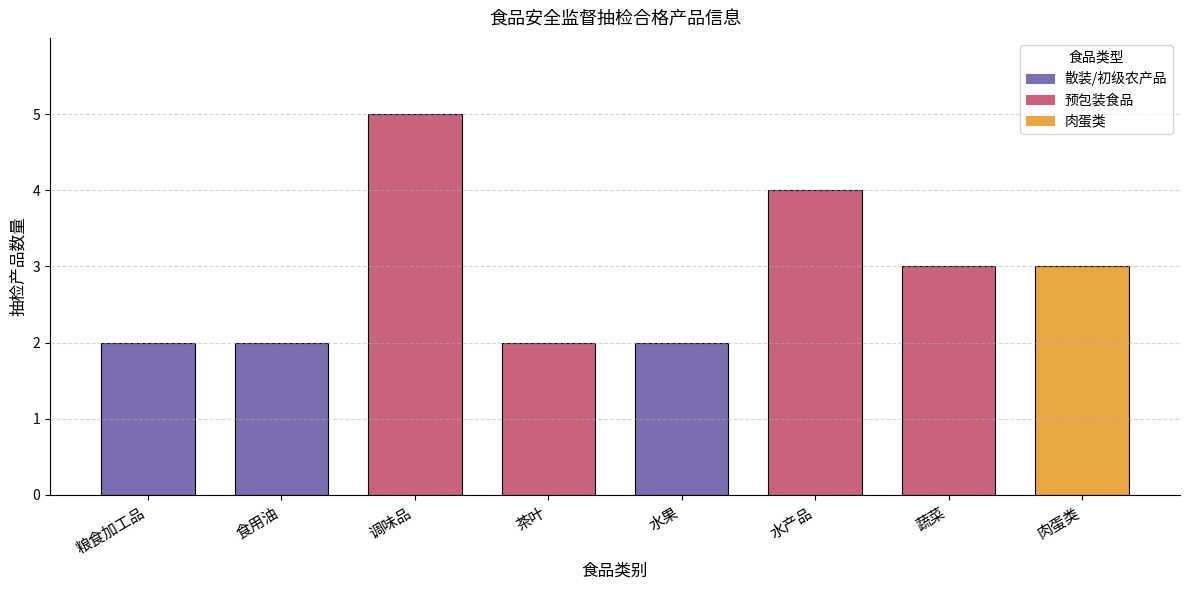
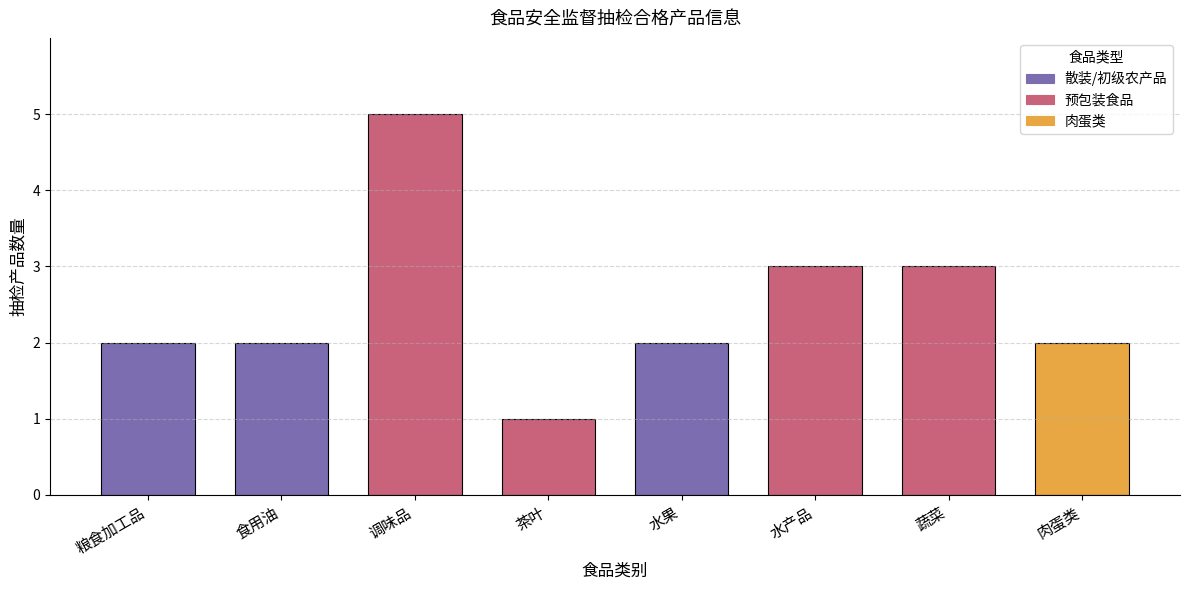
  {
    "粮食加工品": 2,
    "食用油": 2,
    "调味品": 5,
-   "茶叶": 2,
+   "茶叶": 1,
    "水果": 2,
-   "水产品": 4,
+   "水产品": 3,
    "蔬菜": 3,
-   "肉蛋类": 3
+   "肉蛋类": 2
  }
